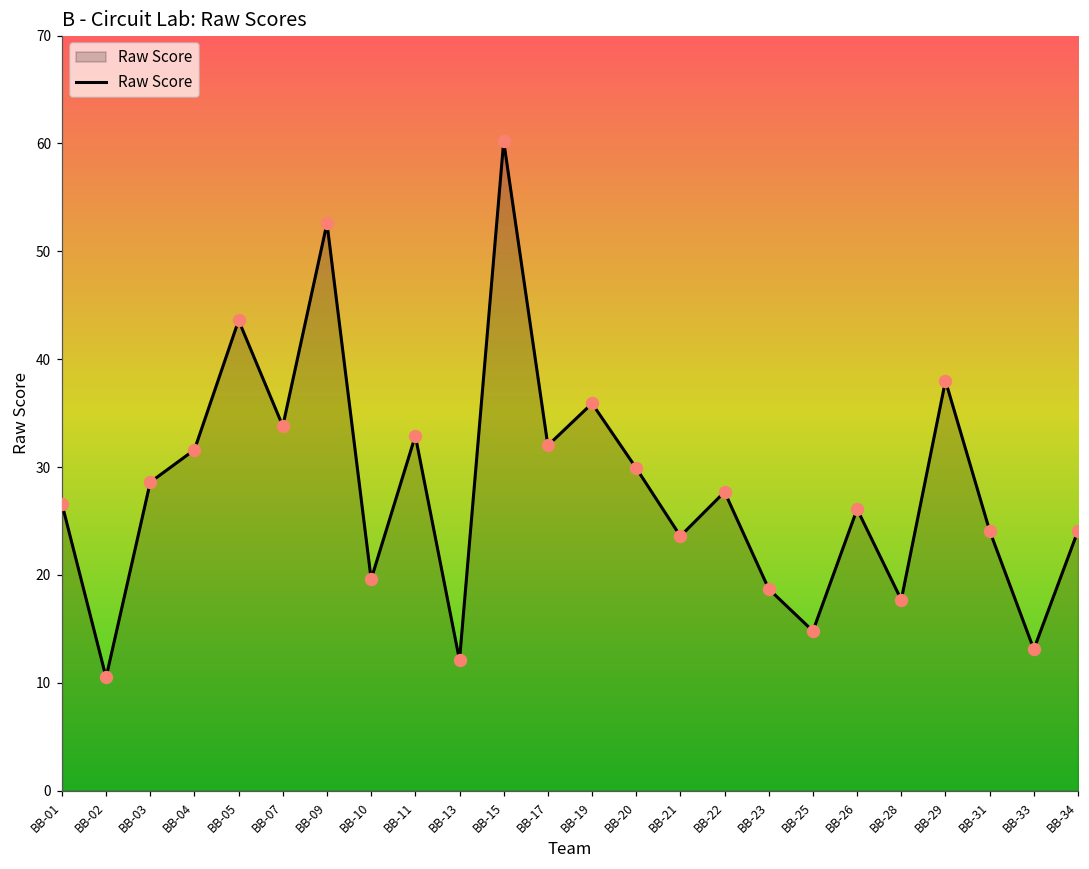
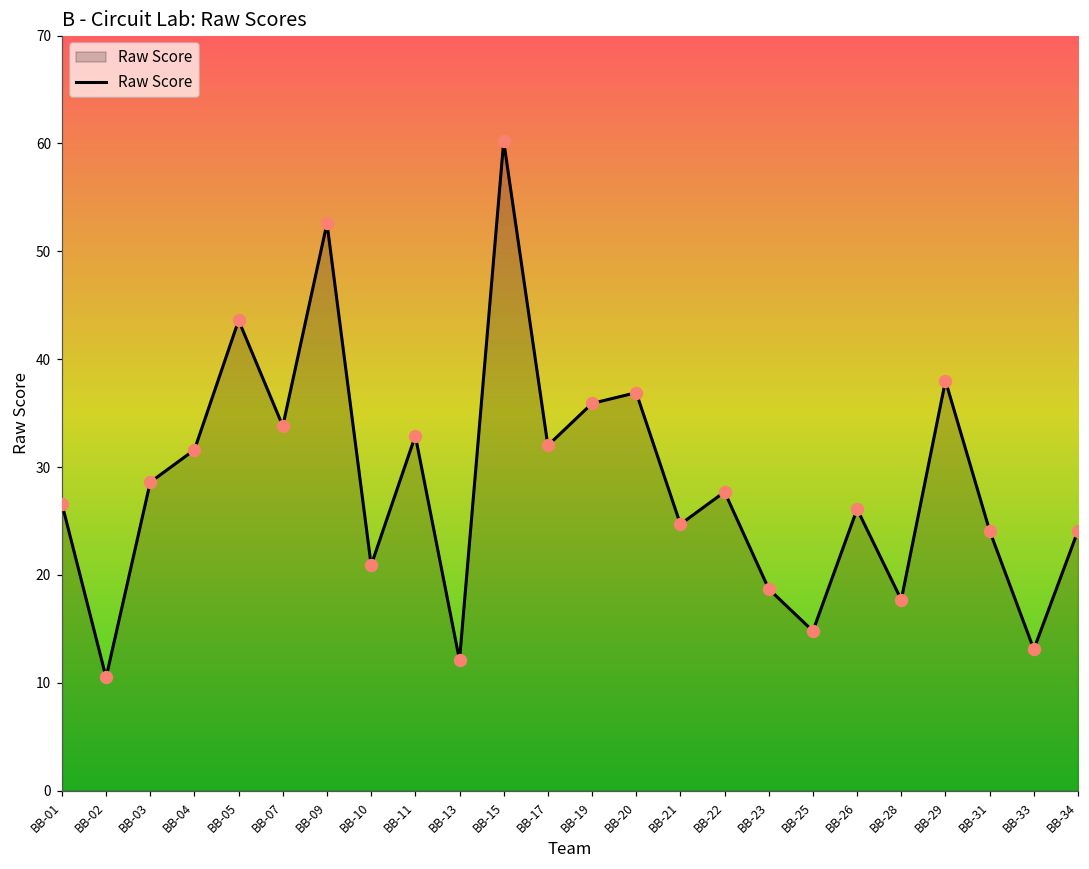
  {
    "BB-01": 27,
    "BB-02": 11,
    "BB-03": 29,
    "BB-04": 32,
    "BB-05": 44,
    "BB-07": 34,
    "BB-09": 53,
-   "BB-10": 20,
+   "BB-10": 21,
    "BB-11": 33,
    "BB-13": 12,
    "BB-15": 60,
    "BB-17": 32,
    "BB-19": 36,
-   "BB-20": 30,
-   "BB-21": 24,
+   "BB-20": 37,
+   "BB-21": 25,
    "BB-22": 28,
    "BB-23": 19,
    "BB-25": 15,
    "BB-26": 26,
    "BB-28": 18,
    "BB-29": 38,
    "BB-31": 24,
    "BB-33": 13,
    "BB-34": 24
  }
